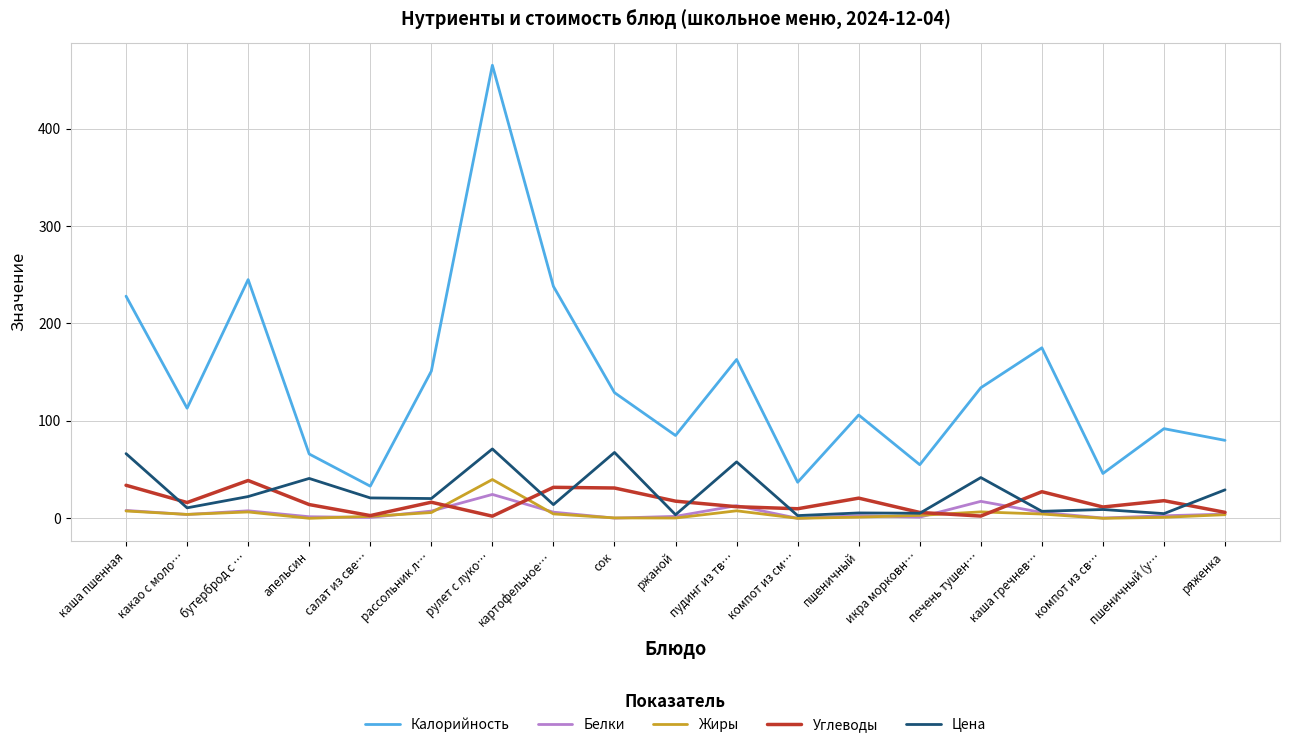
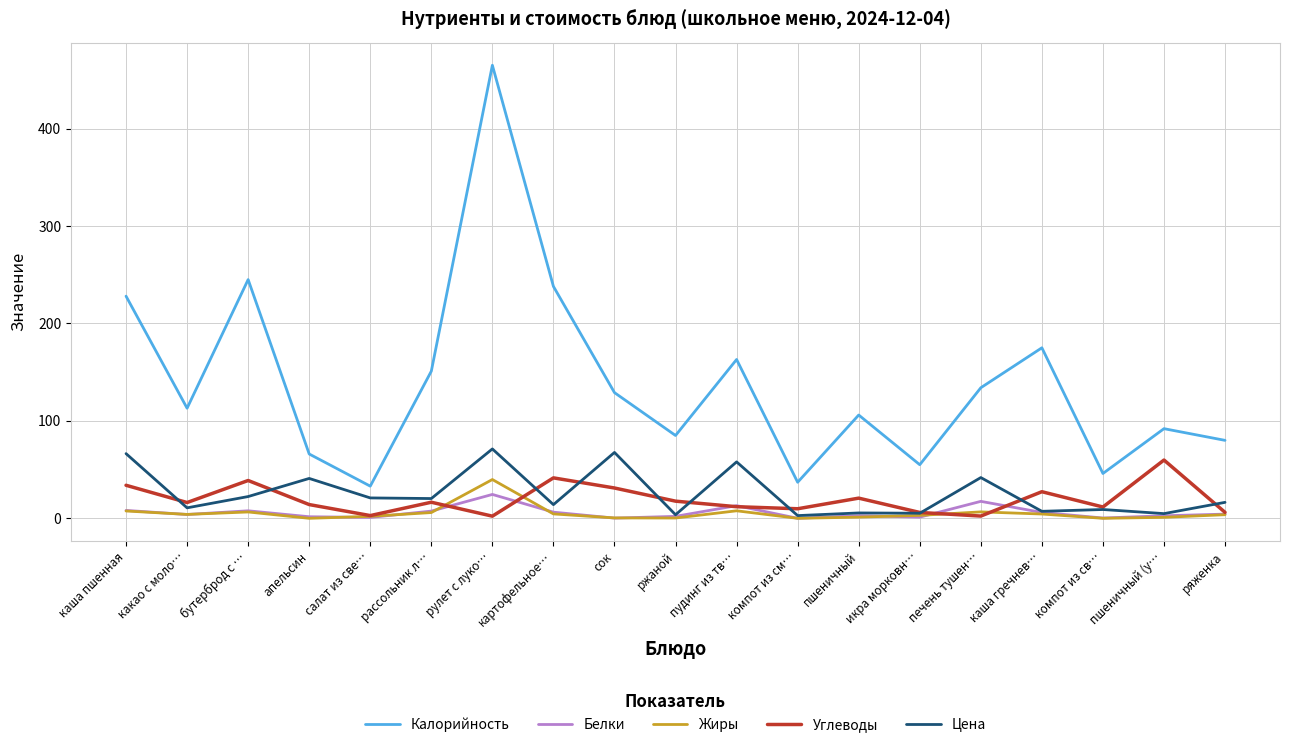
  {
    "Калорийность": {
      "каша пшенная": 230,
      "какао с моло…": 110,
      "бутерброд с …": 250,
      "апельсин": 70,
      "салат из све…": 30,
      "рассольник л…": 150,
      "рулет с луко…": 470,
      "картофельное…": 240,
      "сок": 130,
      "ржаной": 90,
      "пудинг из тв…": 160,
      "компот из см…": 40,
      "пшеничный": 110,
      "икра морковн…": 60,
      "печень тушен…": 130,
      "каша гречнев…": 180,
      "компот из св…": 50,
      "пшеничный (у…": 90,
      "ряженка": 80
    },
    "Белки": {
      "рулет с луко…": 20,
      "печень тушен…": 20
    },
    "Жиры": {
      "рулет с луко…": 40,
      "пудинг из тв…": 10,
      "печень тушен…": 10
    },
    "Углеводы": {
      "каша пшенная": 30,
      "какао с моло…": 20,
      "бутерброд с …": 40,
      "апельсин": 10,
      "рассольник л…": 20,
      "рулет с луко…": 0,
-     "картофельное…": 30,
+     "картофельное…": 40,
      "сок": 30,
      "ржаной": 20,
      "компот из см…": 10,
      "пшеничный": 20,
      "печень тушен…": 0,
      "каша гречнев…": 30,
-     "пшеничный (у…": 20
+     "пшеничный (у…": 60
    },
    "Цена": {
      "каша пшенная": 70,
      "какао с моло…": 10,
      "бутерброд с …": 20,
      "апельсин": 40,
      "салат из све…": 20,
      "рассольник л…": 20,
      "рулет с луко…": 70,
      "картофельное…": 10,
      "сок": 70,
      "пудинг из тв…": 60,
      "компот из см…": 0,
      "пшеничный": 10,
      "печень тушен…": 40,
-     "ряженка": 30
+     "ряженка": 20
    }
  }
